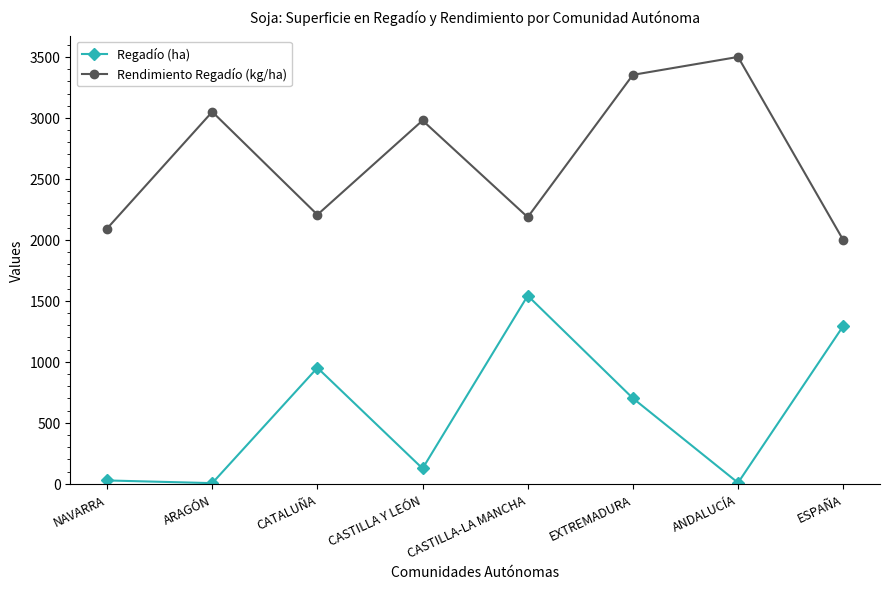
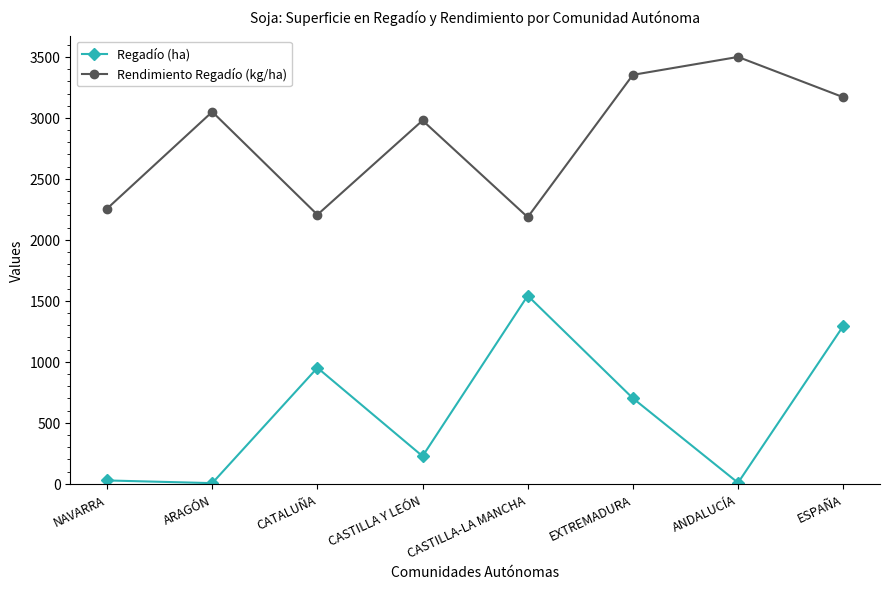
  {
    "Regadío (ha)": {
      "NAVARRA": 30,
      "ARAGÓN": 10,
      "CATALUÑA": 950,
-     "CASTILLA Y LEÓN": 130,
+     "CASTILLA Y LEÓN": 230,
      "CASTILLA-LA MANCHA": 1540,
      "EXTREMADURA": 700,
      "ANDALUCÍA": 10,
      "ESPAÑA": 1290
    },
    "Rendimiento Regadío (kg/ha)": {
-     "NAVARRA": 2090,
+     "NAVARRA": 2260,
      "ARAGÓN": 3050,
      "CATALUÑA": 2210,
      "CASTILLA Y LEÓN": 2980,
      "CASTILLA-LA MANCHA": 2190,
      "EXTREMADURA": 3350,
      "ANDALUCÍA": 3500,
-     "ESPAÑA": 2000
+     "ESPAÑA": 3170
    }
  }
